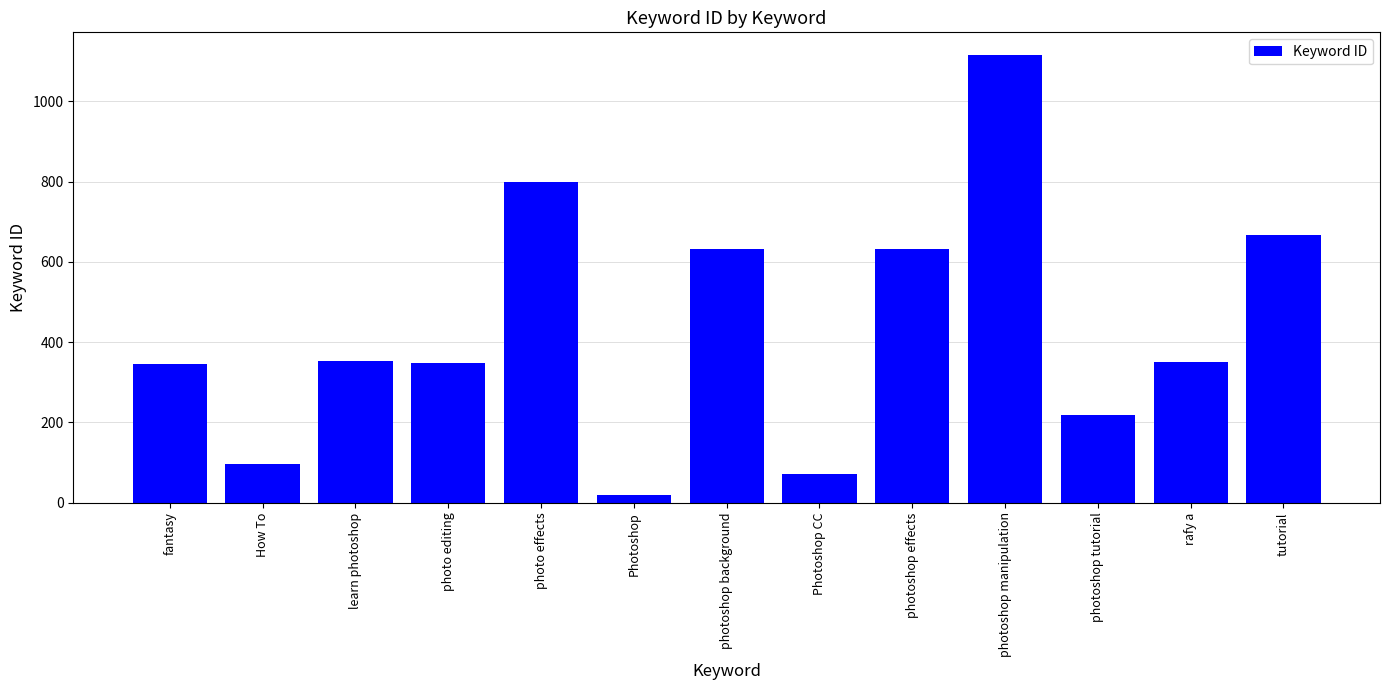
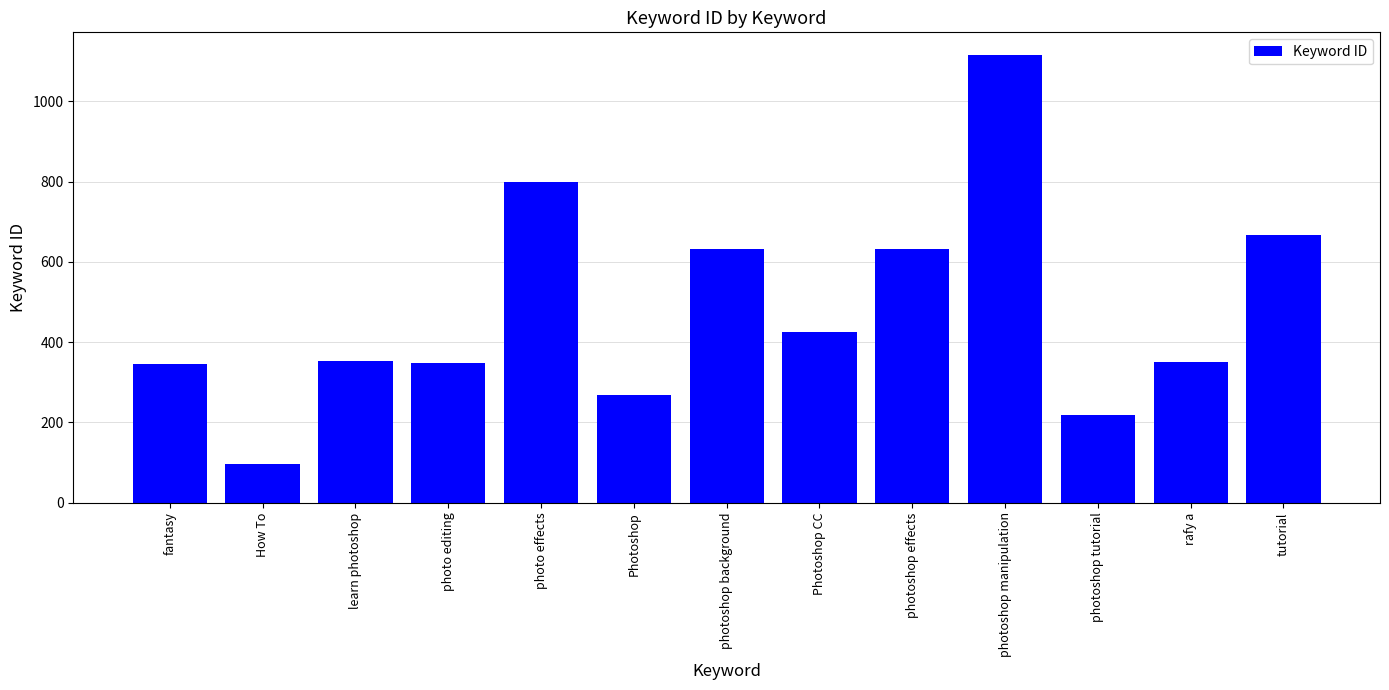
  {
    "fantasy": 350,
    "How To": 100,
    "learn photoshop": 350,
    "photo editing": 350,
    "photo effects": 800,
-   "Photoshop": 20,
+   "Photoshop": 270,
    "photoshop background": 630,
-   "Photoshop CC": 70,
+   "Photoshop CC": 420,
    "photoshop effects": 630,
    "photoshop manipulation": 1120,
    "photoshop tutorial": 220,
    "rafy a": 350,
    "tutorial": 670
  }
